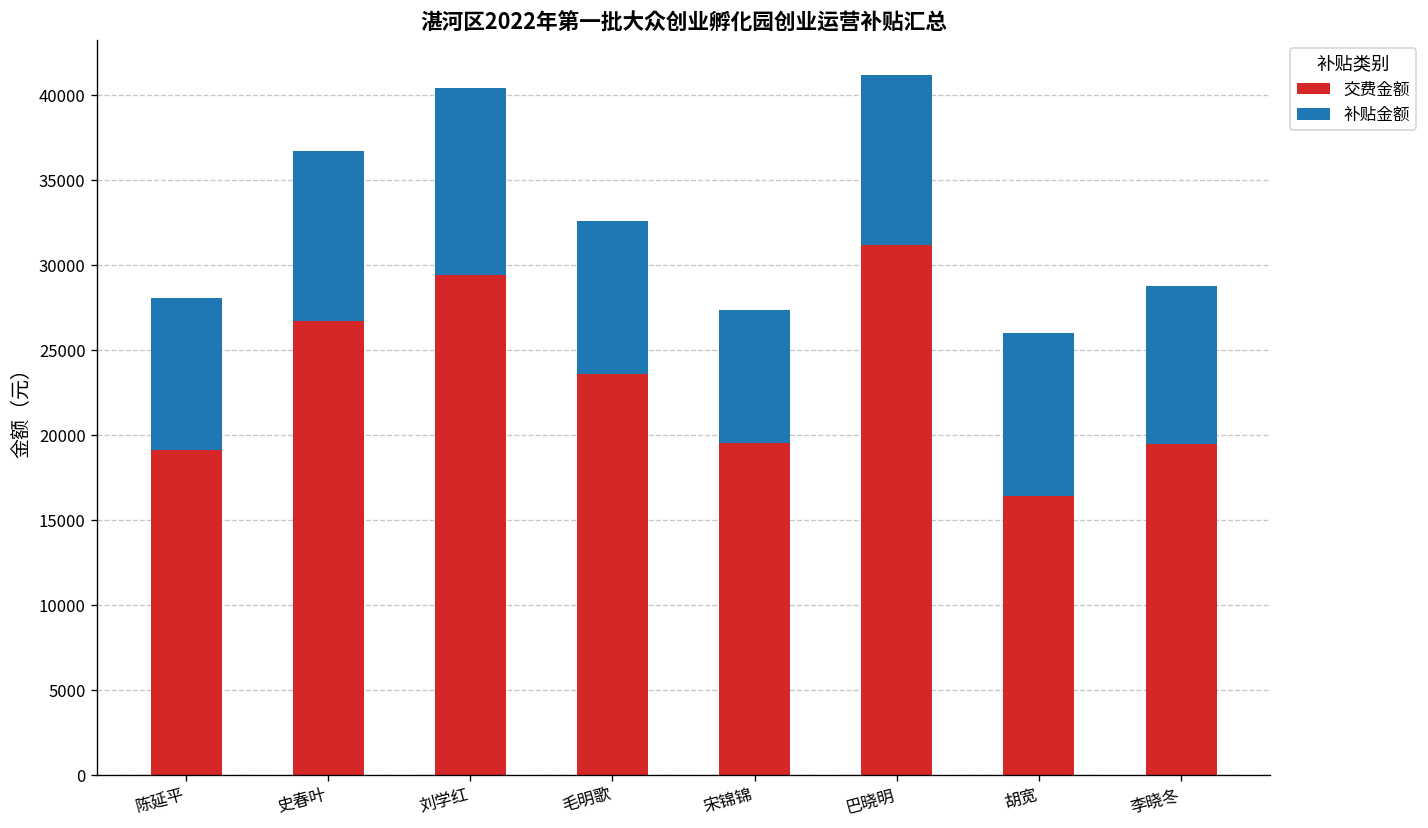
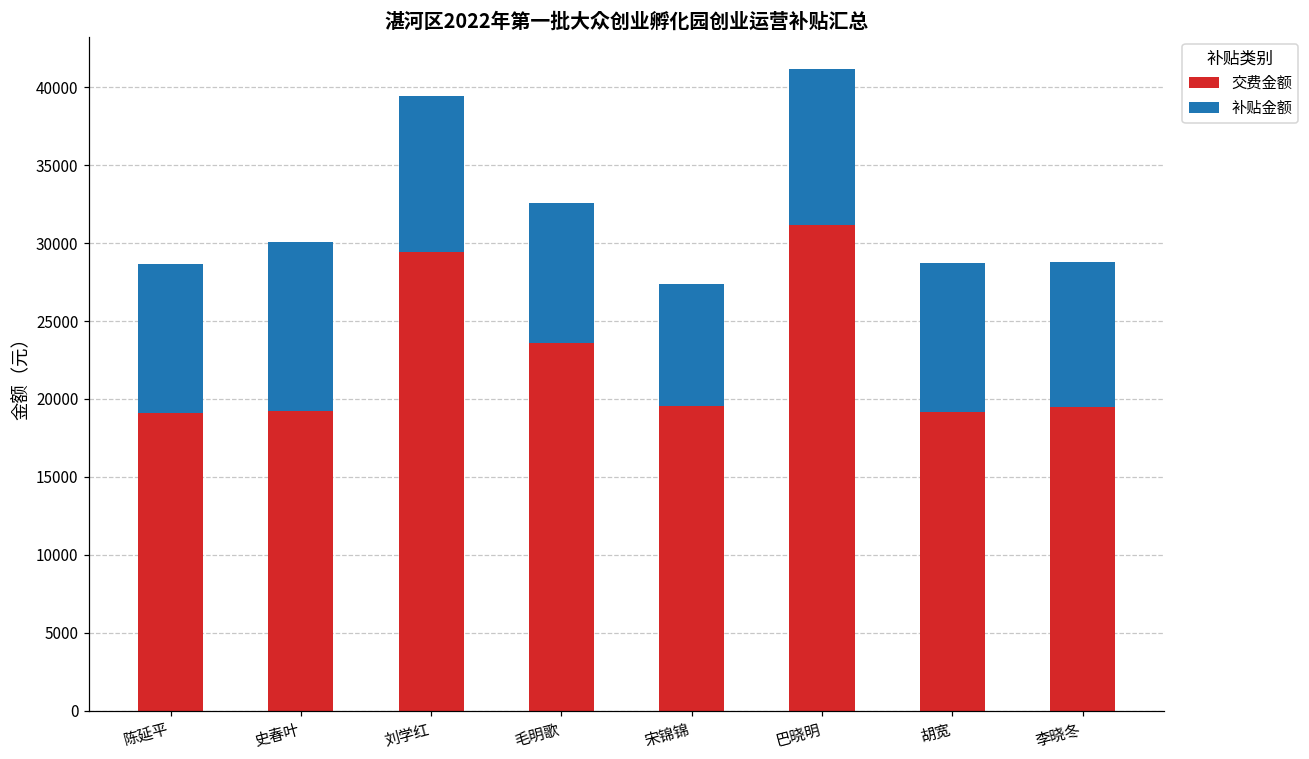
  {
    "交费金额": {
      "陈延平": 19100,
-     "史春叶": 26700,
+     "史春叶": 19200,
      "刘学红": 29500,
      "毛明歌": 23600,
      "宋锦锦": 19600,
      "巴晓明": 31200,
-     "胡宽": 16400,
+     "胡宽": 19200,
      "李晓冬": 19500
    },
    "补贴金额": {
-     "陈延平": 8900,
-     "史春叶": 10000,
-     "刘学红": 11000,
+     "陈延平": 9600,
+     "史春叶": 10800,
+     "刘学红": 10000,
      "毛明歌": 9000,
      "宋锦锦": 7800,
      "巴晓明": 10000,
      "胡宽": 9600,
      "李晓冬": 9300
    }
  }
